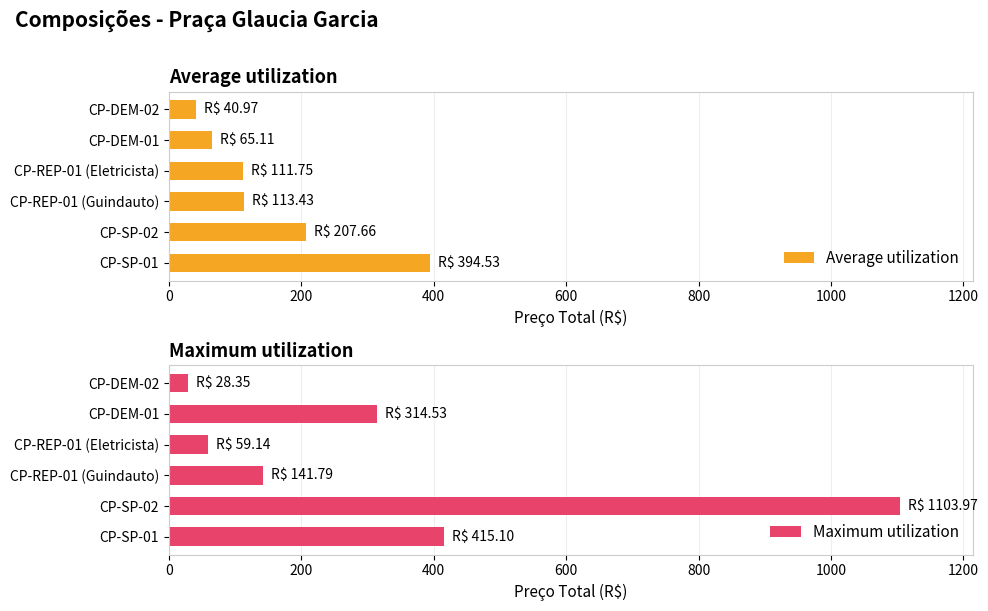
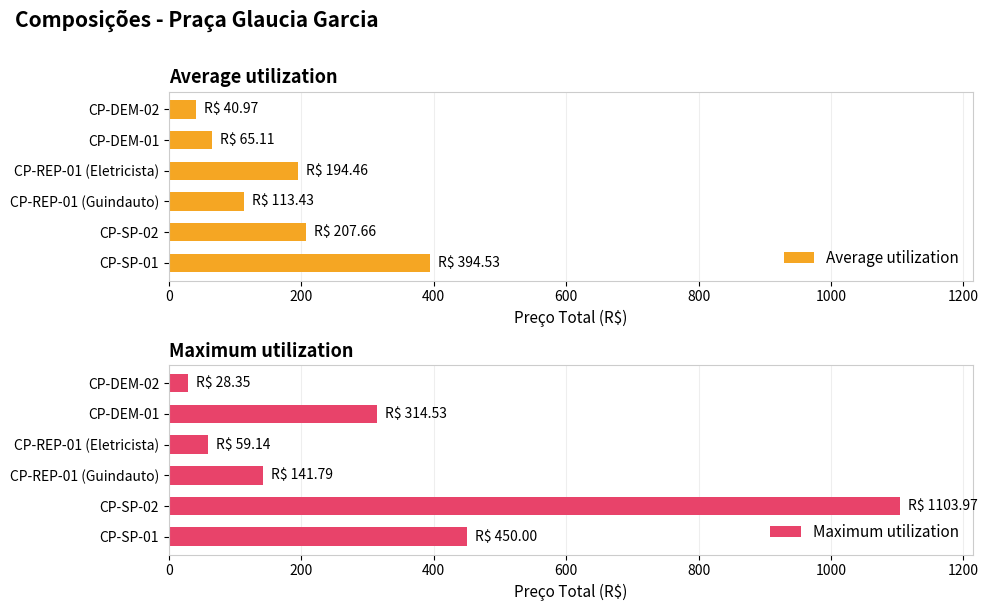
  {
    "Average utilization": {
      "CP-DEM-02": 40.97,
      "CP-DEM-01": 65.11,
-     "CP-REP-01 (Eletricista)": 111.75,
+     "CP-REP-01 (Eletricista)": 194.46,
      "CP-REP-01 (Guindauto)": 113.43,
      "CP-SP-02": 207.66,
      "CP-SP-01": 394.53
    },
    "Maximum utilization": {
      "CP-DEM-02": 28.35,
      "CP-DEM-01": 314.53,
      "CP-REP-01 (Eletricista)": 59.14,
      "CP-REP-01 (Guindauto)": 141.79,
      "CP-SP-02": 1103.97,
-     "CP-SP-01": 415.10
+     "CP-SP-01": 450.00
    }
  }
